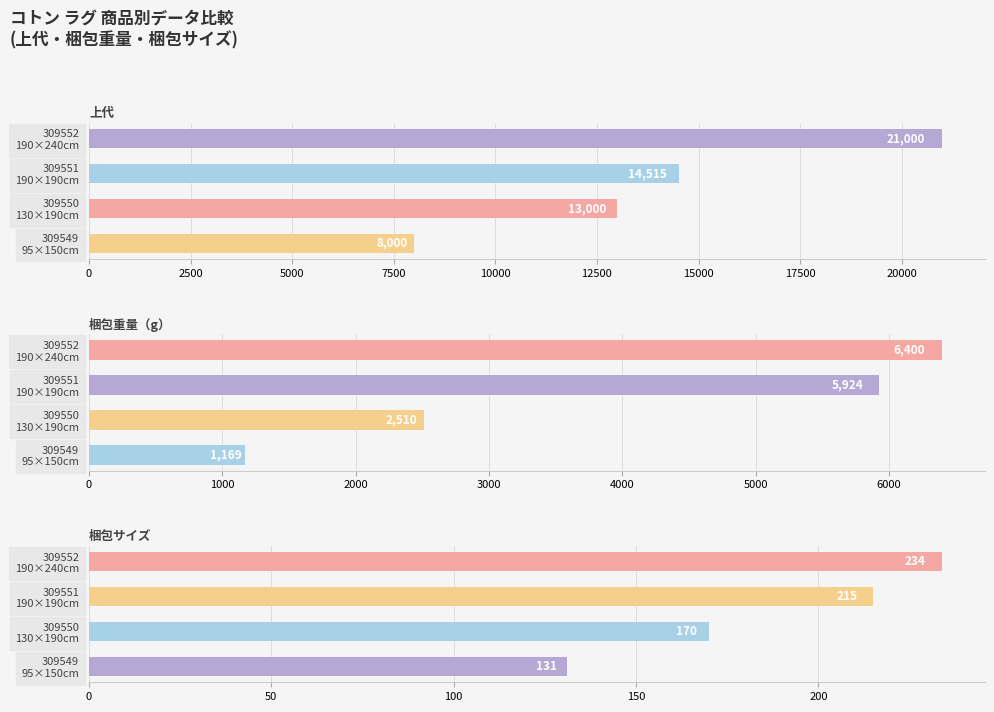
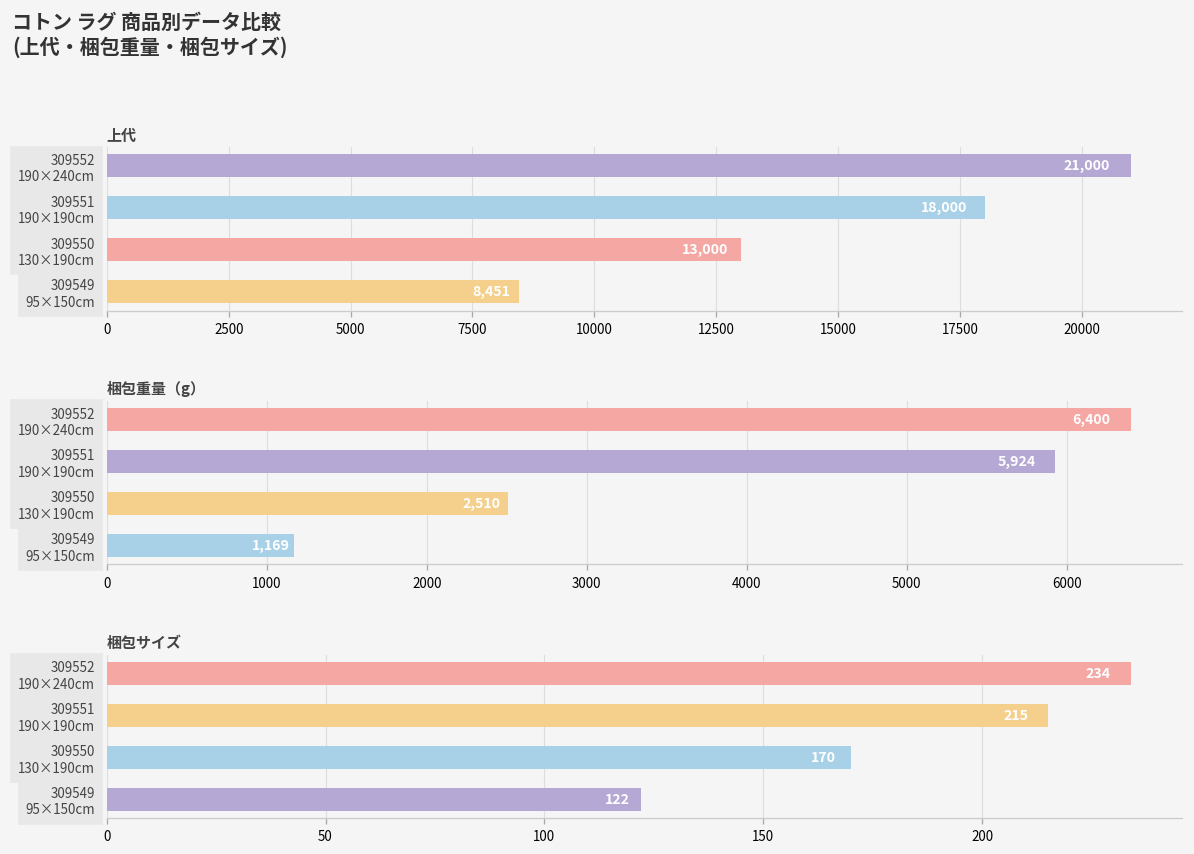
  {
    "上代": {
      "309552 190×240cm": "21,000",
-     "309551 190×190cm": "14,515",
+     "309551 190×190cm": "18,000",
      "309550 130×190cm": "13,000",
-     "309549 95×150cm": "8,000"
+     "309549 95×150cm": "8,451"
    },
    "梱包重量（g）": {
      "309552 190×240cm": "6,400",
      "309551 190×190cm": "5,924",
      "309550 130×190cm": "2,510",
      "309549 95×150cm": "1,169"
    },
    "梱包サイズ": {
      "309552 190×240cm": "234",
      "309551 190×190cm": "215",
      "309550 130×190cm": "170",
-     "309549 95×150cm": "131"
+     "309549 95×150cm": "122"
    }
  }
